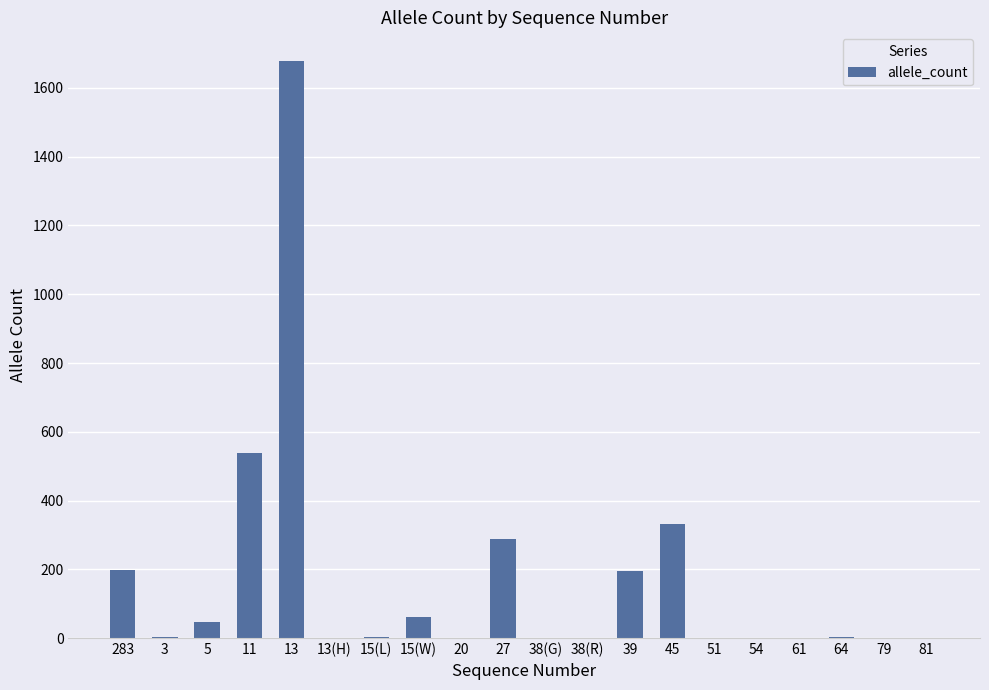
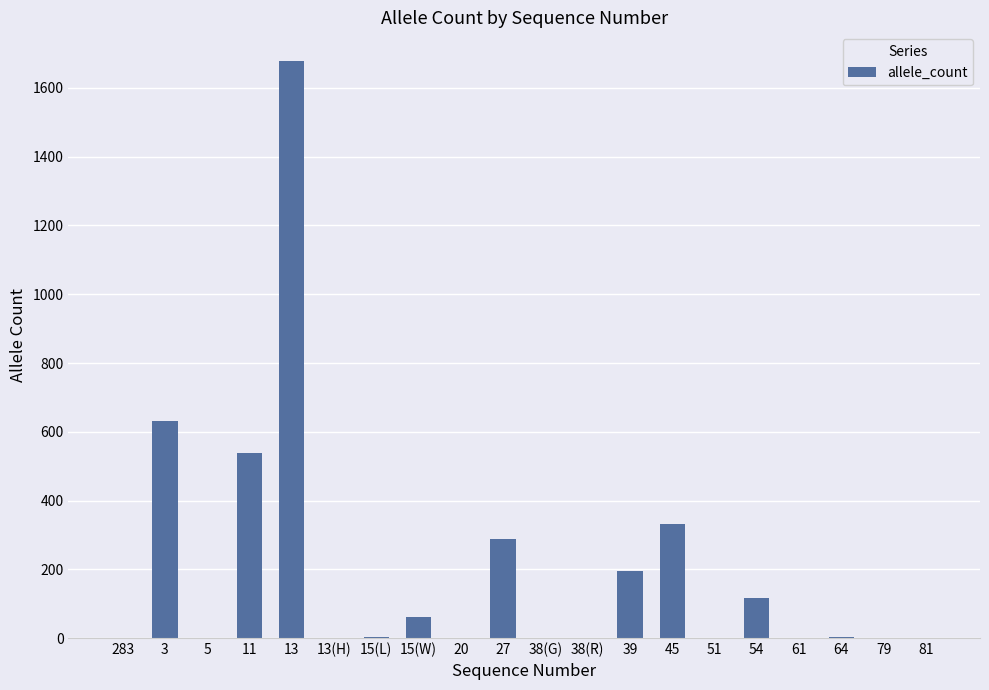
  {
-   "283": 200,
-   "3": 0,
-   "5": 50,
+   "283": 0,
+   "3": 630,
+   "5": 0,
    "11": 540,
    "13": 1680,
    "15(W)": 60,
    "27": 290,
    "39": 190,
    "45": 330,
-   "54": 0
+   "54": 120
  }
